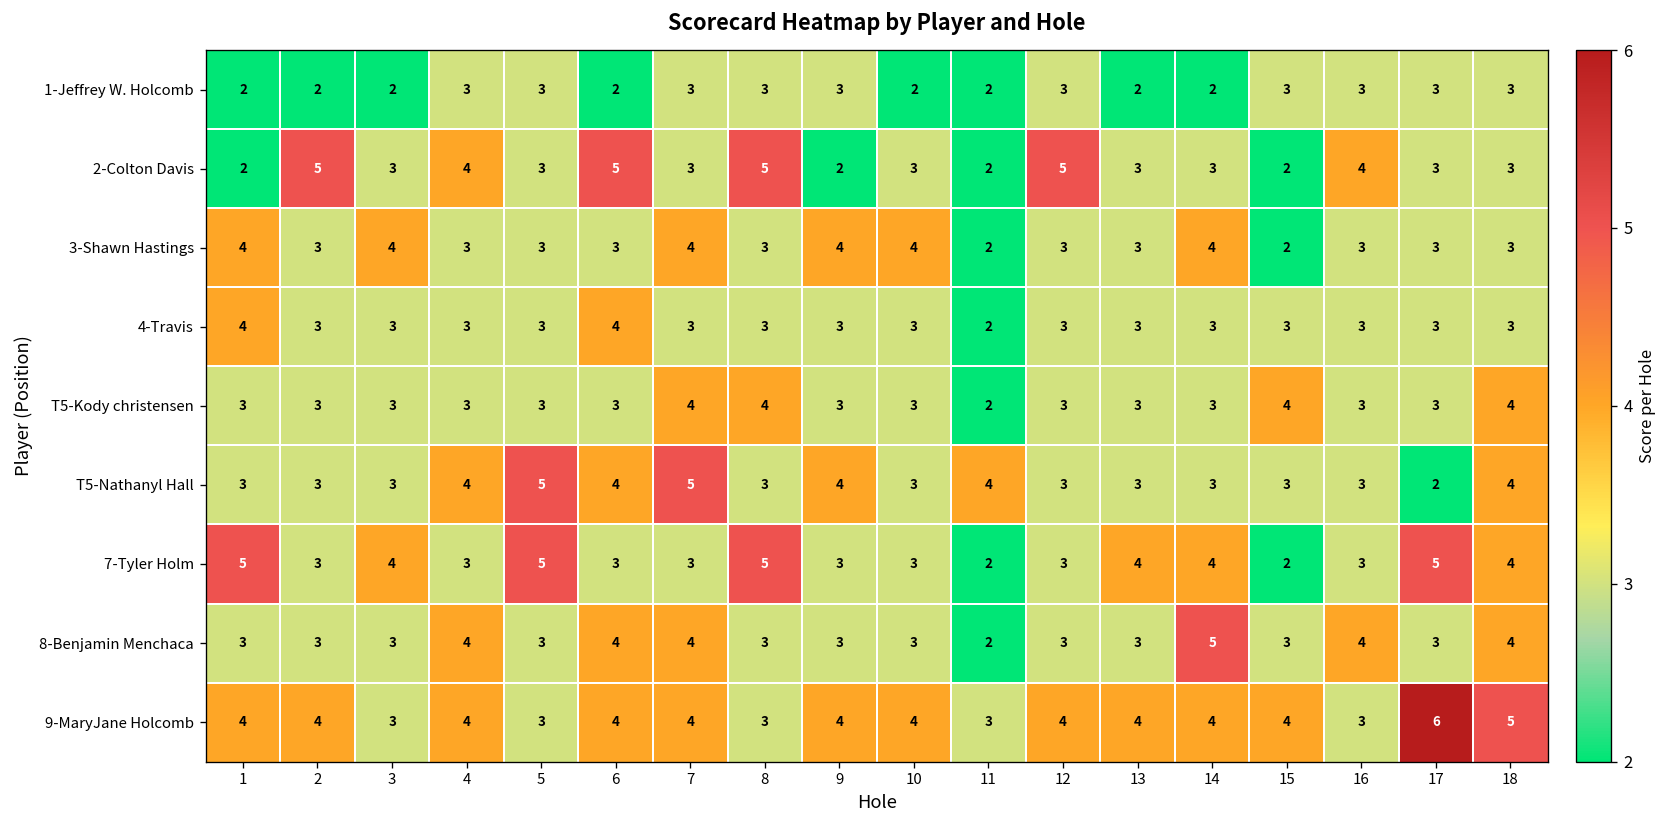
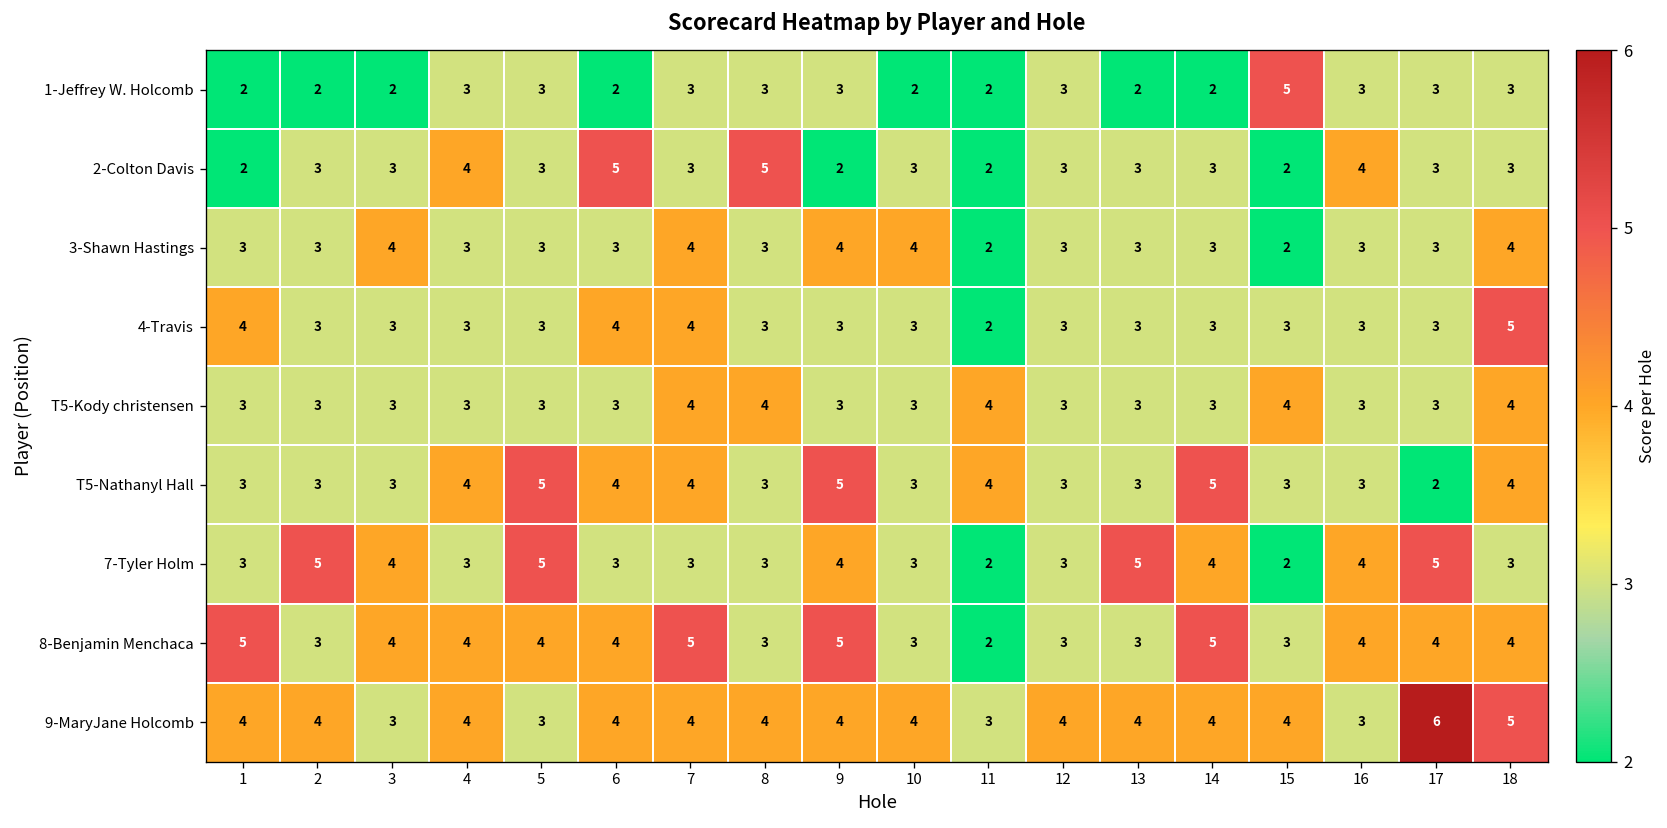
  {
    "1-Jeffrey W. Holcomb": {
      "1": 2,
      "2": 2,
      "3": 2,
      "4": 3,
      "5": 3,
      "6": 2,
      "7": 3,
      "8": 3,
      "9": 3,
      "10": 2,
      "11": 2,
      "12": 3,
      "13": 2,
      "14": 2,
-     "15": 3,
+     "15": 5,
      "16": 3,
      "17": 3,
      "18": 3
    },
    "2-Colton Davis": {
      "1": 2,
-     "2": 5,
+     "2": 3,
      "3": 3,
      "4": 4,
      "5": 3,
      "6": 5,
      "7": 3,
      "8": 5,
      "9": 2,
      "10": 3,
      "11": 2,
-     "12": 5,
+     "12": 3,
      "13": 3,
      "14": 3,
      "15": 2,
      "16": 4,
      "17": 3,
      "18": 3
    },
    "3-Shawn Hastings": {
-     "1": 4,
+     "1": 3,
      "2": 3,
      "3": 4,
      "4": 3,
      "5": 3,
      "6": 3,
      "7": 4,
      "8": 3,
      "9": 4,
      "10": 4,
      "11": 2,
      "12": 3,
      "13": 3,
-     "14": 4,
+     "14": 3,
      "15": 2,
      "16": 3,
      "17": 3,
-     "18": 3
+     "18": 4
    },
    "4-Travis": {
      "1": 4,
      "2": 3,
      "3": 3,
      "4": 3,
      "5": 3,
      "6": 4,
-     "7": 3,
+     "7": 4,
      "8": 3,
      "9": 3,
      "10": 3,
      "11": 2,
      "12": 3,
      "13": 3,
      "14": 3,
      "15": 3,
      "16": 3,
      "17": 3,
-     "18": 3
+     "18": 5
    },
    "T5-Kody christensen": {
      "1": 3,
      "2": 3,
      "3": 3,
      "4": 3,
      "5": 3,
      "6": 3,
      "7": 4,
      "8": 4,
      "9": 3,
      "10": 3,
-     "11": 2,
+     "11": 4,
      "12": 3,
      "13": 3,
      "14": 3,
      "15": 4,
      "16": 3,
      "17": 3,
      "18": 4
    },
    "T5-Nathanyl Hall": {
      "1": 3,
      "2": 3,
      "3": 3,
      "4": 4,
      "5": 5,
      "6": 4,
-     "7": 5,
+     "7": 4,
      "8": 3,
-     "9": 4,
+     "9": 5,
      "10": 3,
      "11": 4,
      "12": 3,
      "13": 3,
-     "14": 3,
+     "14": 5,
      "15": 3,
      "16": 3,
      "17": 2,
      "18": 4
    },
    "7-Tyler Holm": {
-     "1": 5,
-     "2": 3,
+     "1": 3,
+     "2": 5,
      "3": 4,
      "4": 3,
      "5": 5,
      "6": 3,
      "7": 3,
-     "8": 5,
-     "9": 3,
+     "8": 3,
+     "9": 4,
      "10": 3,
      "11": 2,
      "12": 3,
-     "13": 4,
+     "13": 5,
      "14": 4,
      "15": 2,
-     "16": 3,
+     "16": 4,
      "17": 5,
-     "18": 4
+     "18": 3
    },
    "8-Benjamin Menchaca": {
-     "1": 3,
+     "1": 5,
      "2": 3,
-     "3": 3,
+     "3": 4,
      "4": 4,
-     "5": 3,
+     "5": 4,
      "6": 4,
-     "7": 4,
+     "7": 5,
      "8": 3,
-     "9": 3,
+     "9": 5,
      "10": 3,
      "11": 2,
      "12": 3,
      "13": 3,
      "14": 5,
      "15": 3,
      "16": 4,
-     "17": 3,
+     "17": 4,
      "18": 4
    },
    "9-MaryJane Holcomb": {
      "1": 4,
      "2": 4,
      "3": 3,
      "4": 4,
      "5": 3,
      "6": 4,
      "7": 4,
-     "8": 3,
+     "8": 4,
      "9": 4,
      "10": 4,
      "11": 3,
      "12": 4,
      "13": 4,
      "14": 4,
      "15": 4,
      "16": 3,
      "17": 6,
      "18": 5
    }
  }
